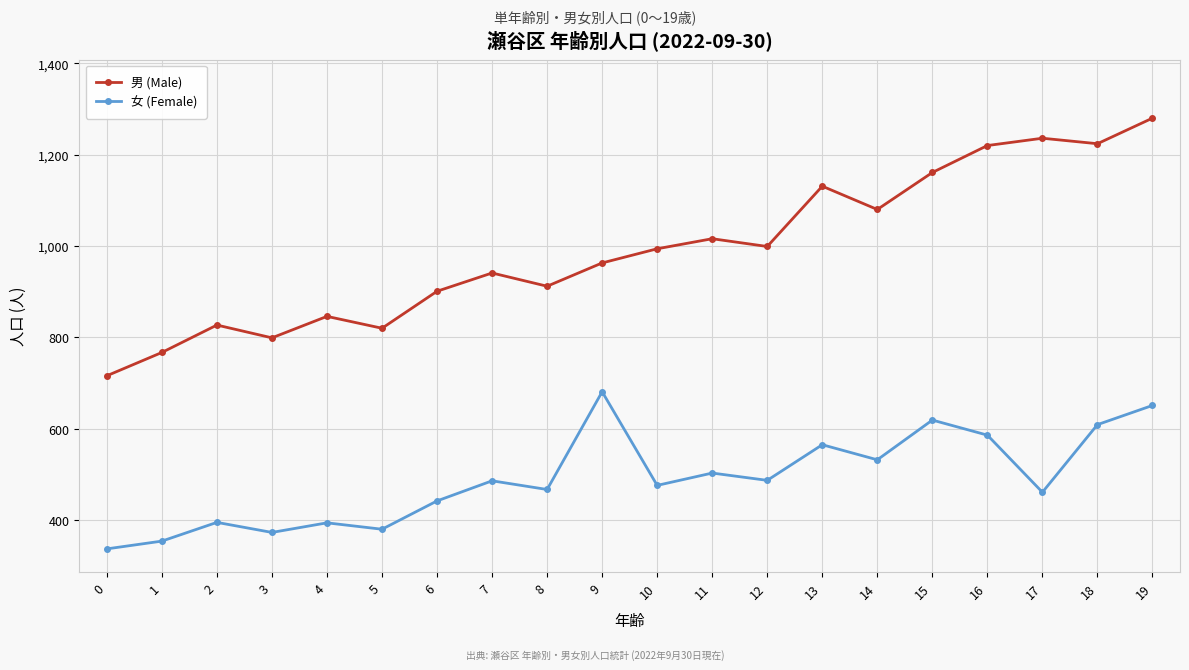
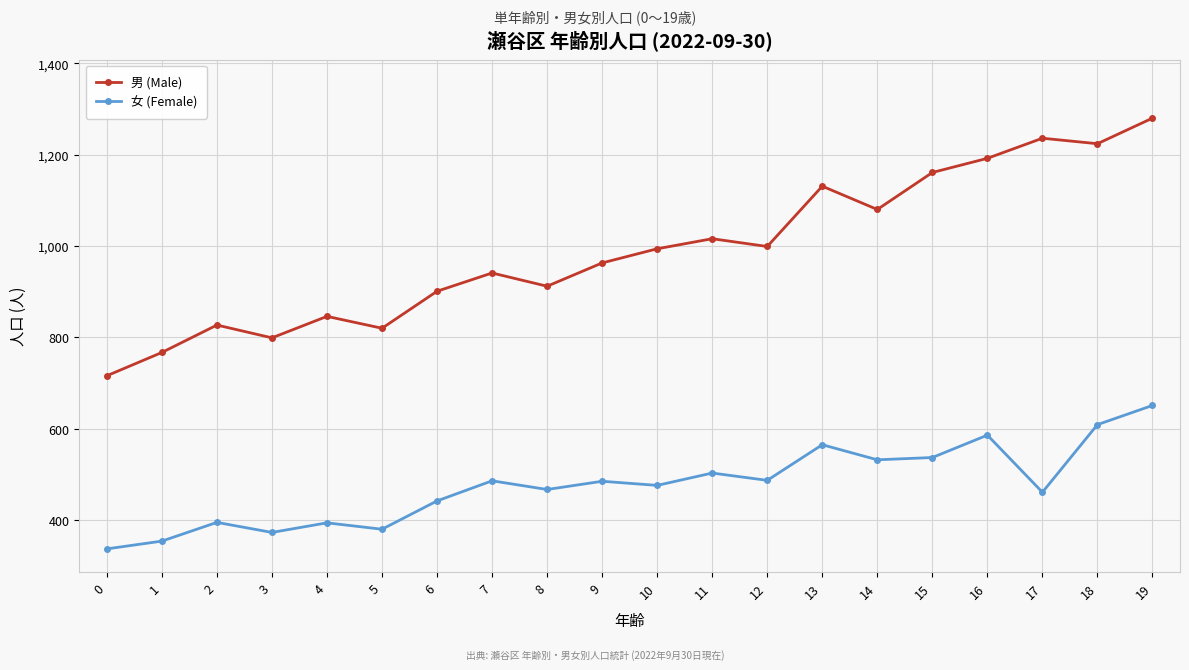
  {
    "男 (Male)": {
      "0": "720",
      "1": "770",
      "2": "830",
      "3": "800",
      "4": "850",
      "5": "820",
      "6": "900",
      "7": "940",
      "8": "910",
      "9": "960",
      "10": "990",
      "11": "1,020",
      "12": "1,000",
      "13": "1,130",
      "14": "1,080",
      "15": "1,160",
-     "16": "1,220",
+     "16": "1,190",
      "17": "1,240",
      "18": "1,220",
      "19": "1,280"
    },
    "女 (Female)": {
      "0": "340",
      "1": "350",
      "2": "400",
      "3": "370",
      "4": "390",
      "5": "380",
      "6": "440",
      "7": "490",
      "8": "470",
-     "9": "680",
+     "9": "490",
      "10": "480",
      "11": "500",
      "12": "490",
      "13": "570",
      "14": "530",
-     "15": "620",
+     "15": "540",
      "16": "590",
      "17": "460",
      "18": "610",
      "19": "650"
    }
  }
